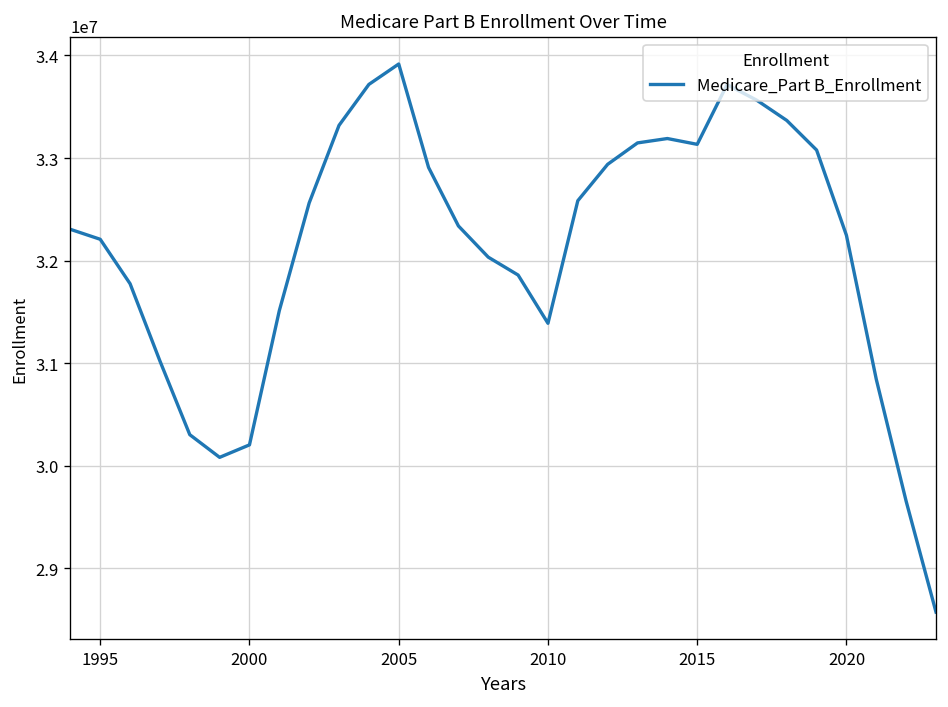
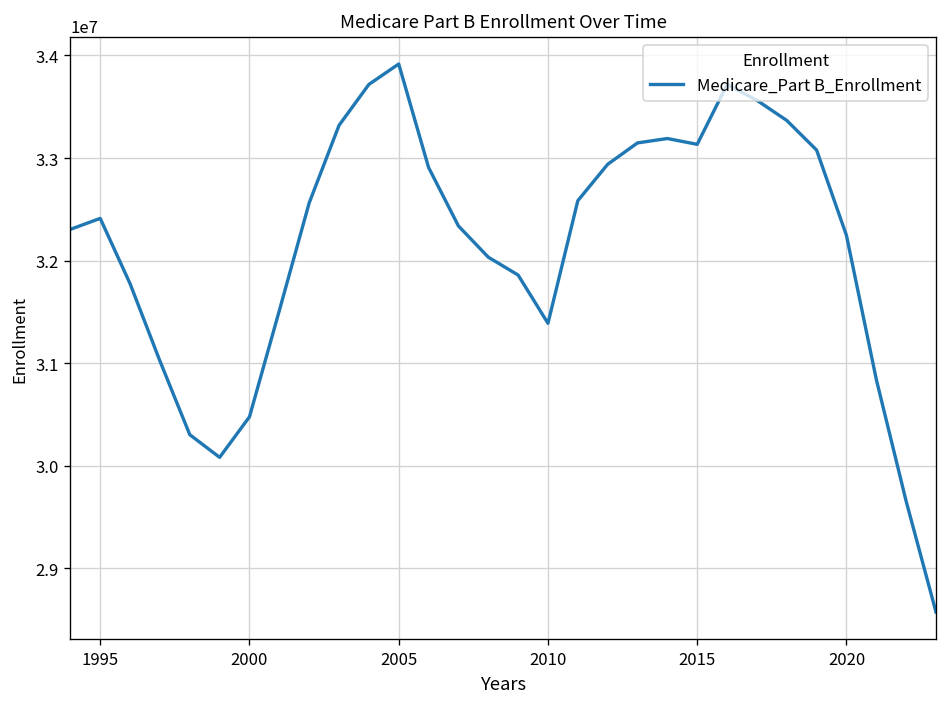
  {
-   "1995": 32200000,
-   "2000": 30200000,
+   "1995": 32400000,
+   "2000": 30500000,
    "2005": 33900000,
    "2010": 31400000,
    "2015": 33100000,
    "2020": 32200000
  }
